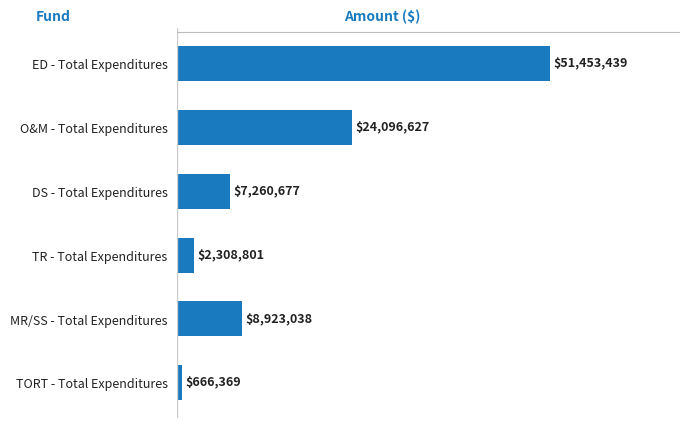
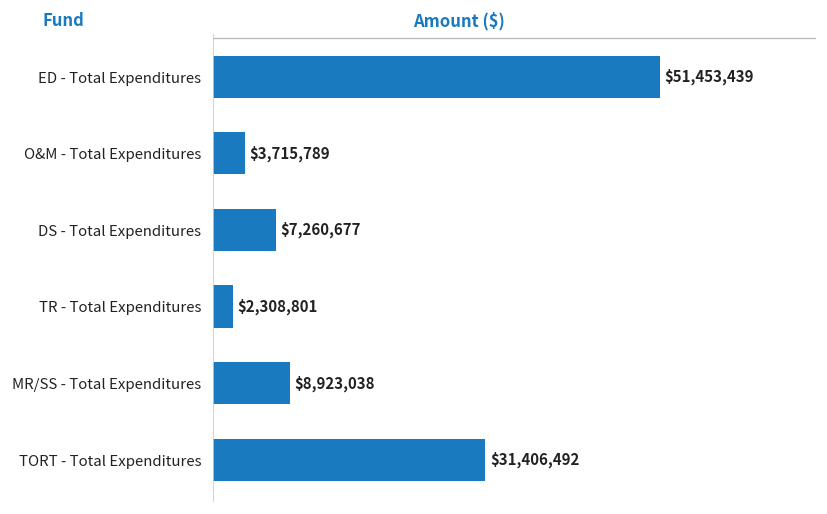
  {
    "ED - Total Expenditures": "$51,453,439",
-   "O&M - Total Expenditures": "$24,096,627",
+   "O&M - Total Expenditures": "$3,715,789",
    "DS - Total Expenditures": "$7,260,677",
    "TR - Total Expenditures": "$2,308,801",
    "MR/SS - Total Expenditures": "$8,923,038",
-   "TORT - Total Expenditures": "$666,369"
+   "TORT - Total Expenditures": "$31,406,492"
  }
